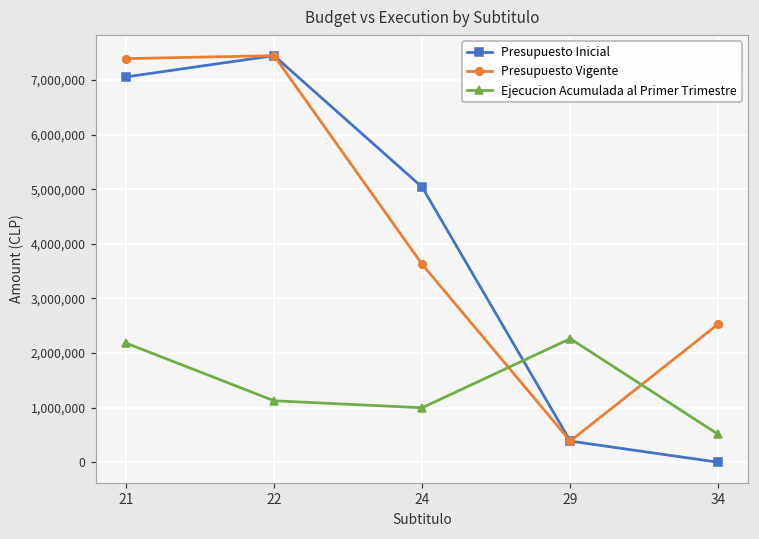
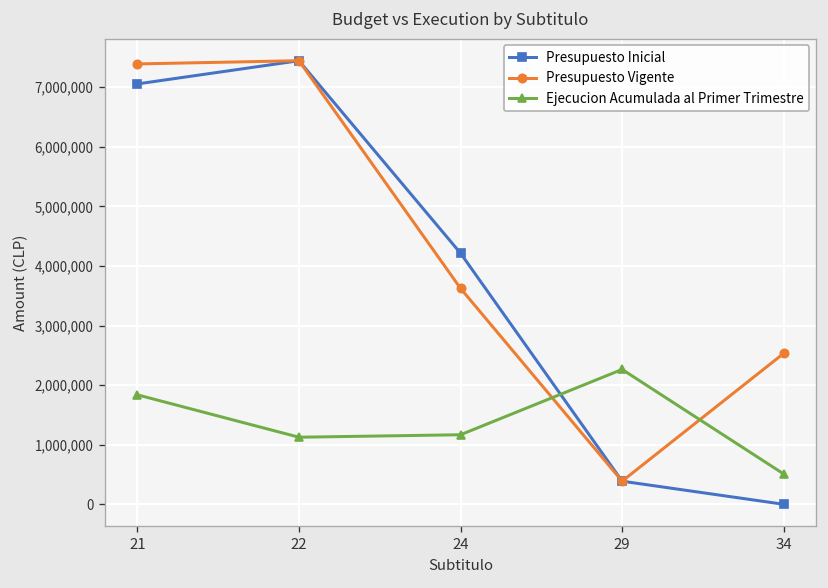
  {
    "Presupuesto Inicial": {
      "21": "7,100,000",
-     "24": "5,000,000",
+     "24": "4,200,000",
      "34": "0"
    },
    "Presupuesto Vigente": {
      "21": "7,400,000",
      "24": "3,600,000",
      "34": "2,500,000"
    },
    "Ejecucion Acumulada al Primer Trimestre": {
-     "21": "2,200,000",
+     "21": "1,800,000",
      "22": "1,100,000",
-     "24": "1,000,000",
+     "24": "1,200,000",
      "29": "2,300,000",
      "34": "500,000"
    }
  }
